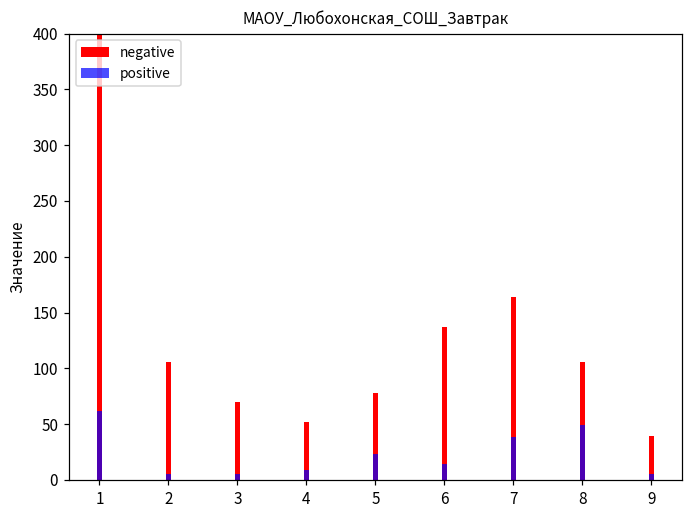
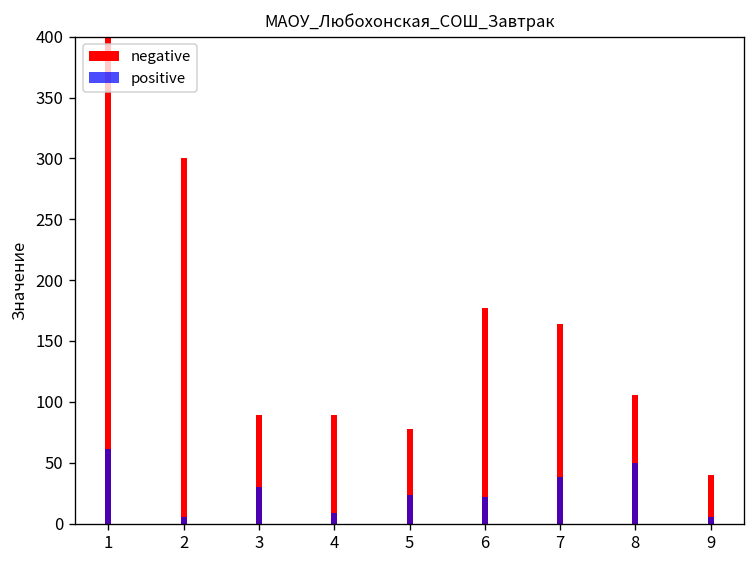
  {
    "negative": {
-     "2": 106,
-     "3": 70,
-     "4": 52,
+     "2": 300,
+     "3": 89,
+     "4": 90,
      "5": 78,
-     "6": 137,
+     "6": 177,
      "7": 164,
      "8": 106,
      "9": 40
    },
    "positive": {
-     "3": 5,
-     "6": 14
+     "3": 30,
+     "6": 22
    }
  }
